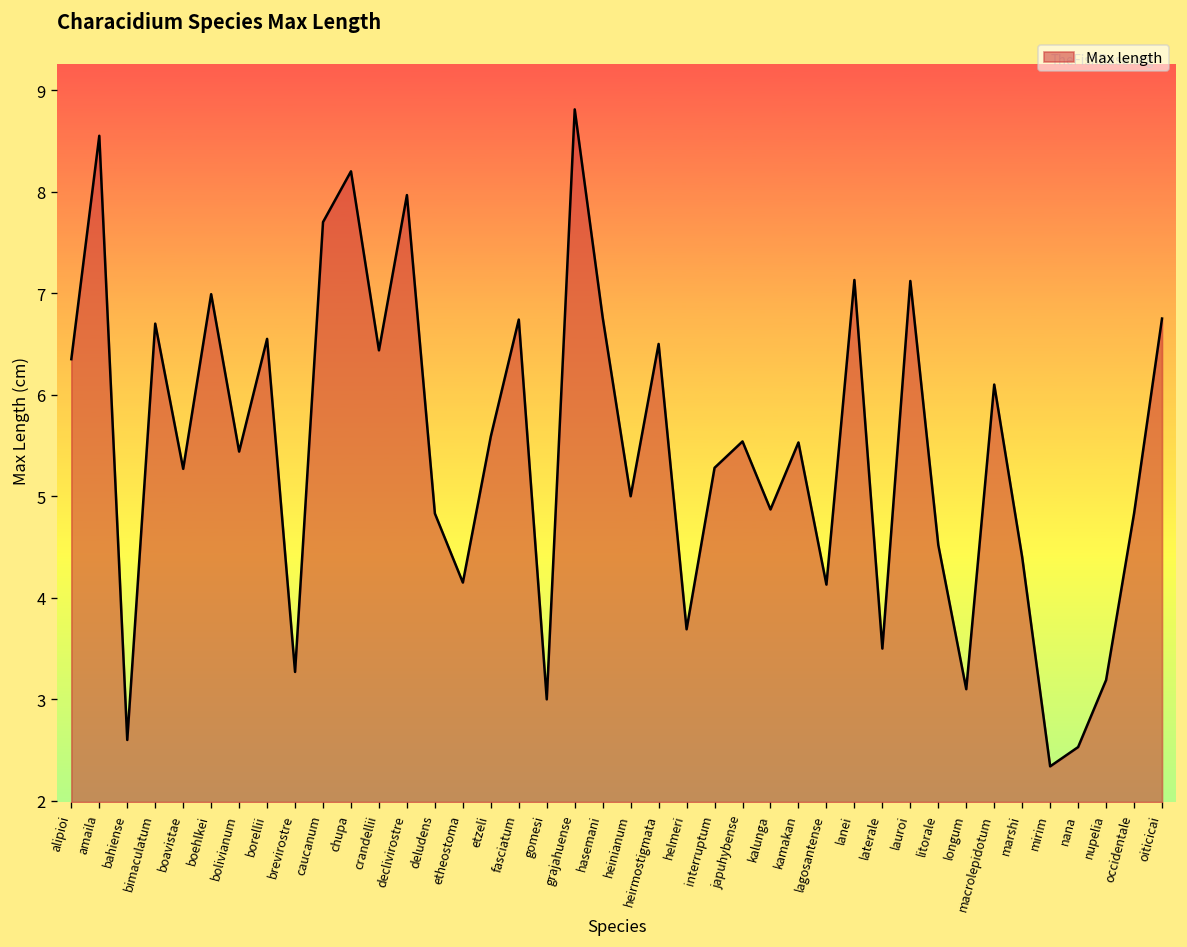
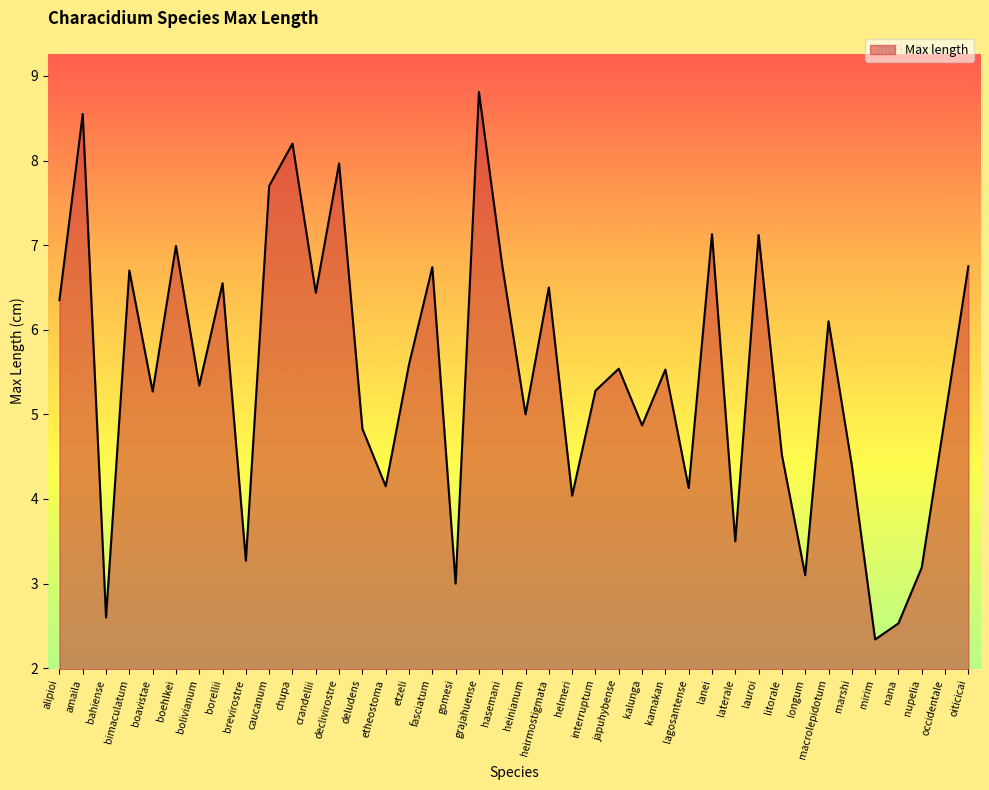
  {
    "alipioi": 6.4,
    "amaila": 8.6,
    "bahiense": 2.6,
    "bimaculatum": 6.7,
    "boavistae": 5.3,
    "boehlkei": 7.0,
-   "bolivianum": 5.4,
+   "bolivianum": 5.3,
    "borellii": 6.6,
    "brevirostre": 3.3,
    "caucanum": 7.7,
    "chupa": 8.2,
    "crandellii": 6.4,
    "declivirostre": 8.0,
    "deludens": 4.8,
    "etheostoma": 4.2,
    "etzeli": 5.6,
    "fasciatum": 6.7,
    "gomesi": 3.0,
    "grajahuense": 8.8,
    "hasemani": 6.8,
    "heinianum": 5.0,
    "heirmostigmata": 6.5,
-   "helmeri": 3.7,
+   "helmeri": 4.0,
    "interruptum": 5.3,
    "japuhybense": 5.5,
    "kalunga": 4.9,
    "kamakan": 5.5,
    "lagosantense": 4.1,
    "lanei": 7.1,
    "laterale": 3.5,
    "lauroi": 7.1,
    "litorale": 4.5,
    "longum": 3.1,
    "macrolepidotum": 6.1,
    "marshi": 4.4,
    "mirim": 2.3,
    "nana": 2.5,
    "nupelia": 3.2,
-   "occidentale": 4.8,
+   "occidentale": 5.0,
    "oiticicai": 6.8
  }
